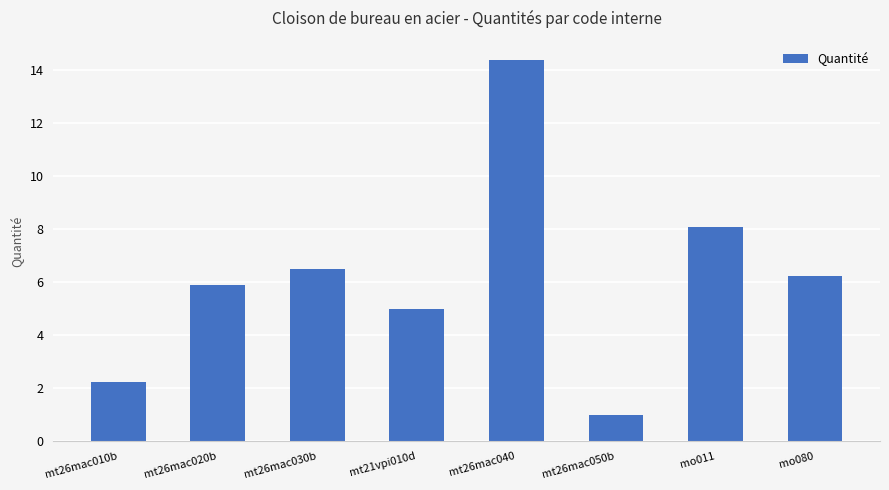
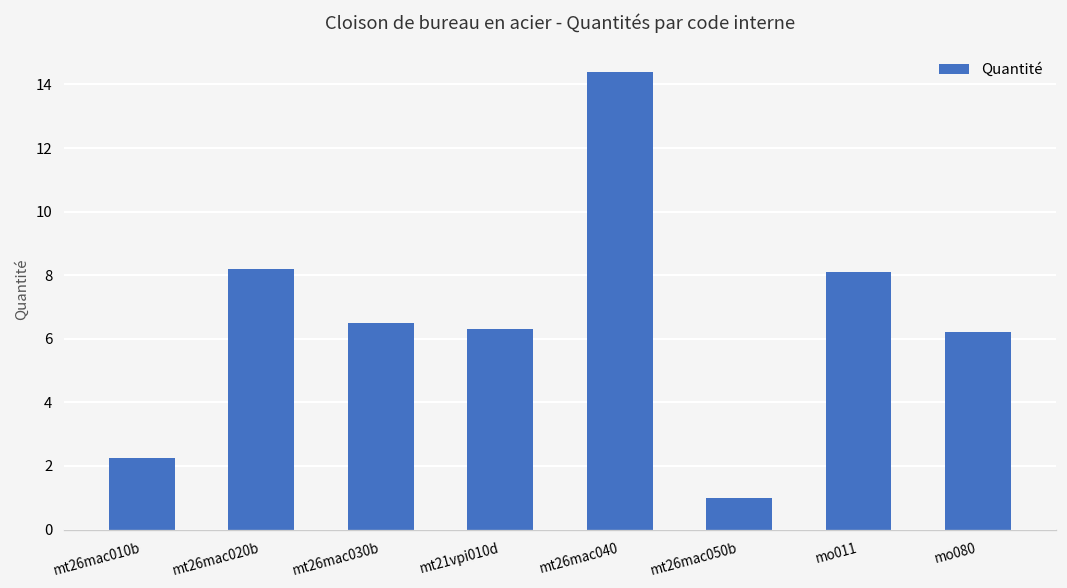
  {
    "mt26mac010b": 2.3,
-   "mt26mac020b": 5.9,
+   "mt26mac020b": 8.2,
    "mt26mac030b": 6.5,
-   "mt21vpi010d": 5.0,
+   "mt21vpi010d": 6.3,
    "mt26mac040": 14.4,
    "mt26mac050b": 1.0,
    "mo011": 8.1,
    "mo080": 6.2
  }
